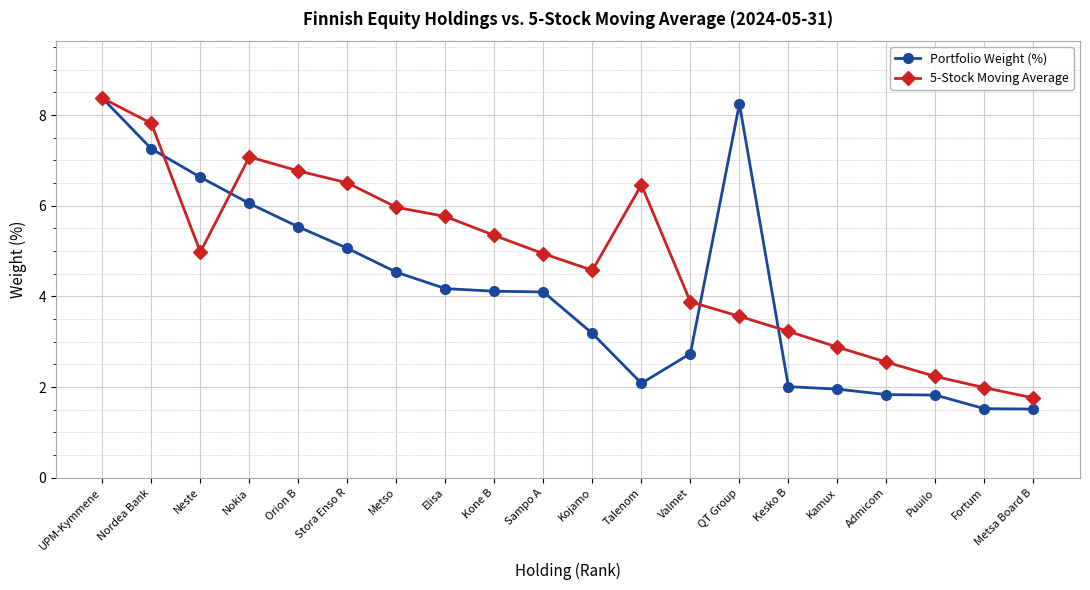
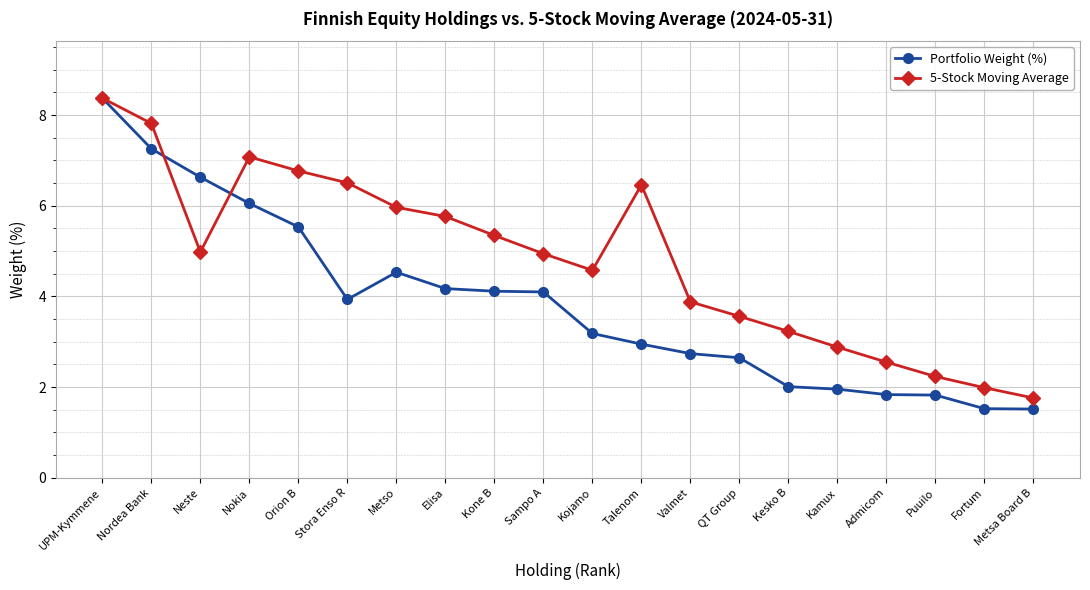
  {
    "Portfolio Weight (%)": {
      "Nordea Bank": 7.3,
      "Neste": 6.6,
      "Nokia": 6.1,
      "Orion B": 5.5,
-     "Stora Enso R": 5.1,
+     "Stora Enso R": 3.9,
      "Metso": 4.5,
      "Elisa": 4.2,
      "Kone B": 4.1,
      "Sampo A": 4.1,
      "Kojamo": 3.2,
-     "Talenom": 2.1,
+     "Talenom": 2.9,
      "Valmet": 2.7,
-     "QT Group": 8.2,
+     "QT Group": 2.6,
      "Kesko B": 2.0,
      "Kamux": 2.0,
      "Admicom": 1.8,
      "Puuilo": 1.8,
      "Fortum": 1.5,
      "Metsa Board B": 1.5
    },
    "5-Stock Moving Average": {
      "Nordea Bank": 7.8,
      "Neste": 5.0,
      "Nokia": 7.1,
      "Orion B": 6.8,
      "Stora Enso R": 6.5,
      "Metso": 6.0,
      "Elisa": 5.8,
      "Kone B": 5.3,
      "Sampo A": 4.9,
      "Kojamo": 4.6,
      "Talenom": 6.5,
      "Valmet": 3.9,
      "QT Group": 3.6,
      "Kesko B": 3.2,
      "Kamux": 2.9,
      "Admicom": 2.6,
      "Puuilo": 2.2,
      "Fortum": 2.0,
      "Metsa Board B": 1.8
    }
  }
